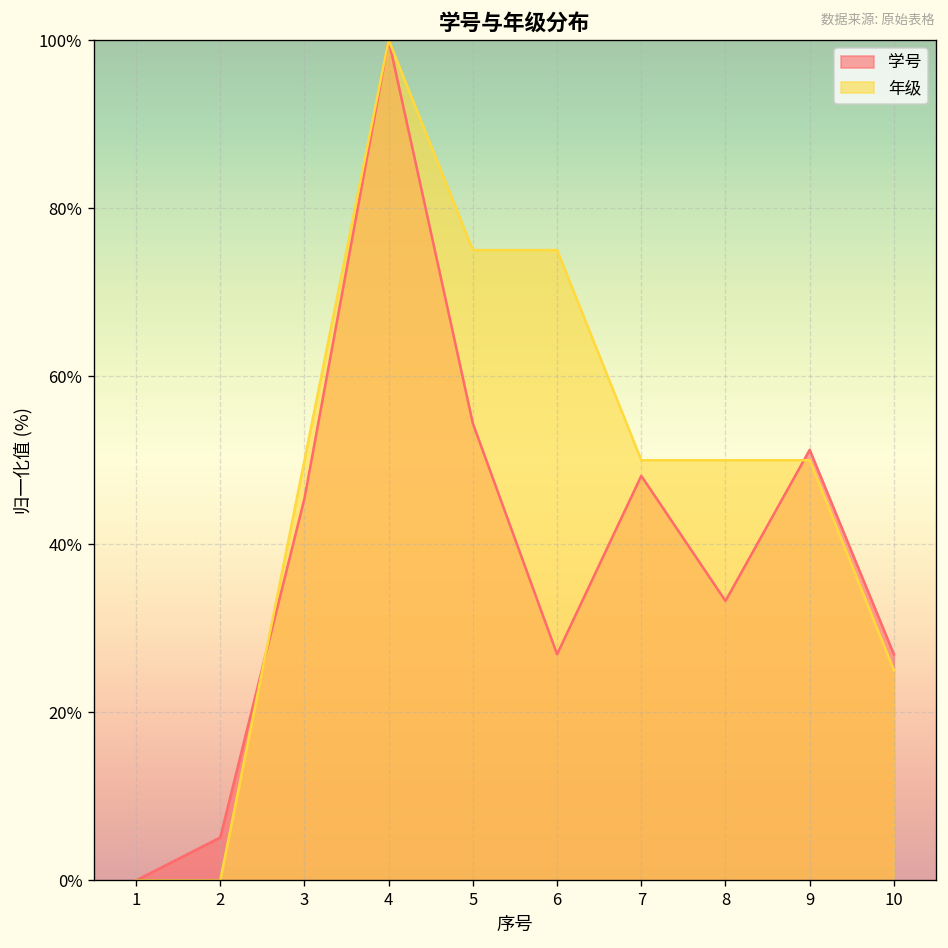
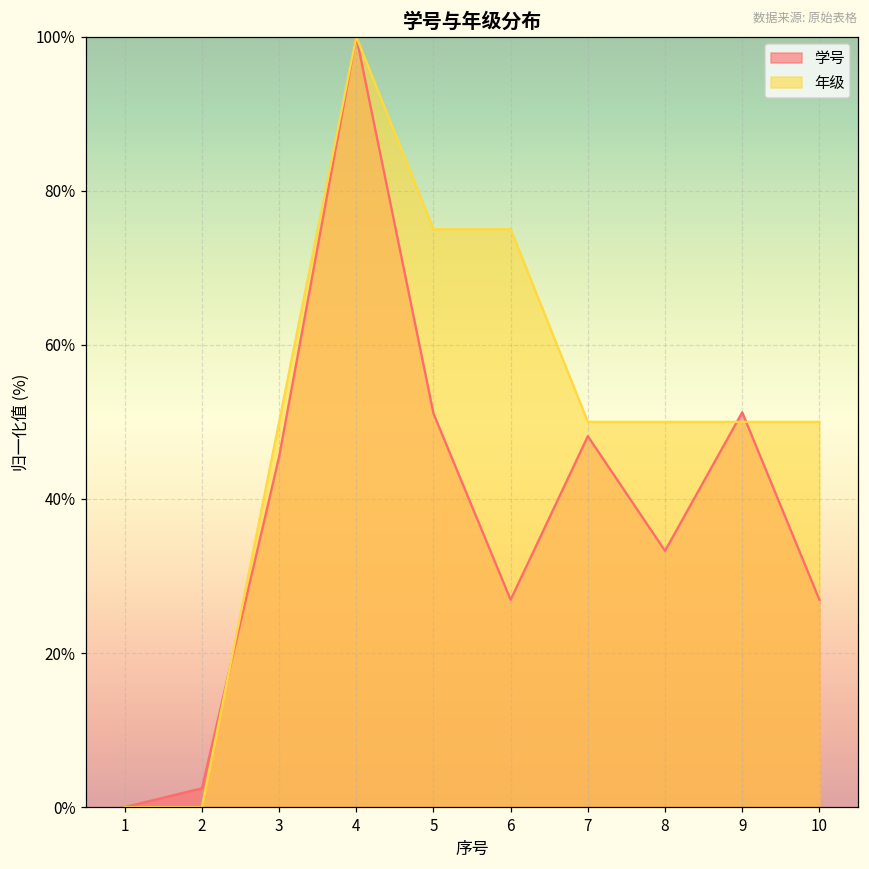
  {
    "学号": {
-     "2": "5%",
+     "2": "2%",
      "3": "45%",
-     "5": "54%",
+     "5": "51%",
      "6": "27%",
      "7": "48%",
      "8": "33%",
      "9": "51%",
      "10": "27%"
    },
    "年级": {
      "2": "0%",
      "3": "50%",
      "5": "75%",
      "6": "75%",
      "7": "50%",
      "8": "50%",
      "9": "50%",
-     "10": "25%"
+     "10": "50%"
    }
  }
